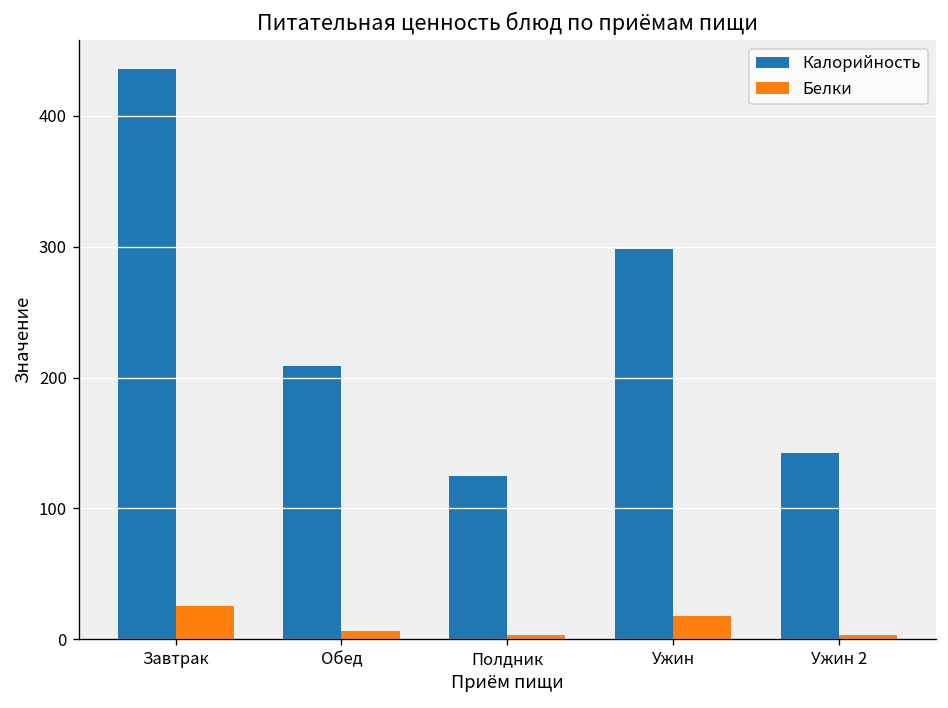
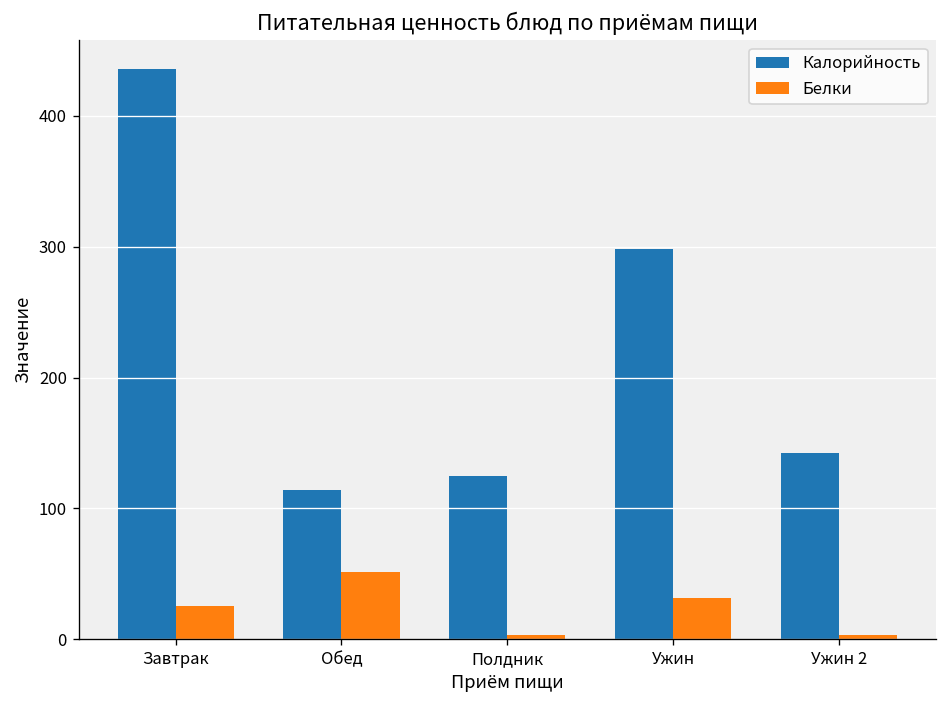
  {
    "Калорийность": {
      "Завтрак": 436,
-     "Обед": 209,
+     "Обед": 114,
      "Полдник": 125,
      "Ужин": 298,
      "Ужин 2": 142
    },
    "Белки": {
      "Завтрак": 25,
-     "Обед": 6,
+     "Обед": 51,
      "Полдник": 3,
-     "Ужин": 17,
+     "Ужин": 32,
      "Ужин 2": 3
    }
  }
